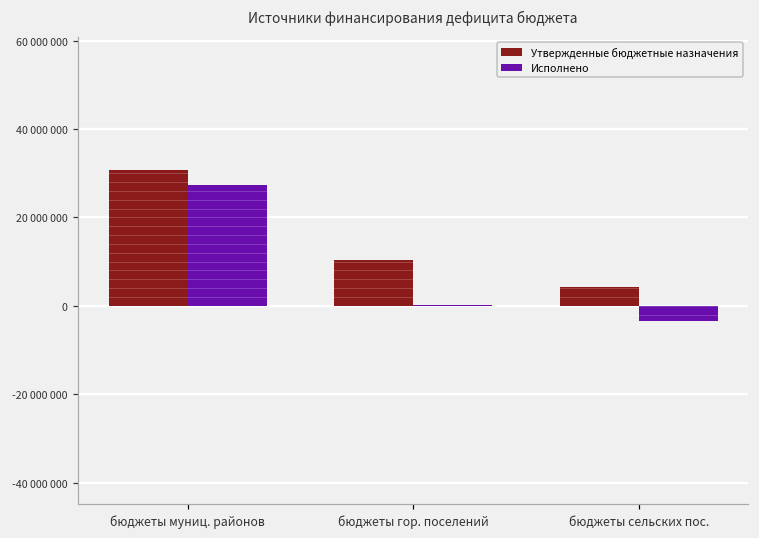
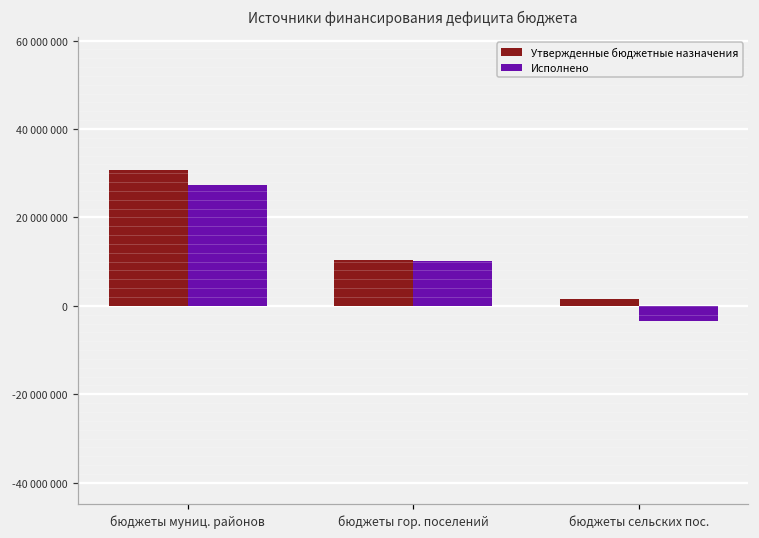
  {
    "Утвержденные бюджетные назначения": {
      "бюджеты муниц. районов": 31000000,
      "бюджеты гор. поселений": 10000000,
-     "бюджеты сельских пос.": 4000000
+     "бюджеты сельских пос.": 1000000
    },
    "Исполнено": {
      "бюджеты муниц. районов": 27000000,
-     "бюджеты гор. поселений": 0,
+     "бюджеты гор. поселений": 10000000,
      "бюджеты сельских пос.": -3000000
    }
  }
